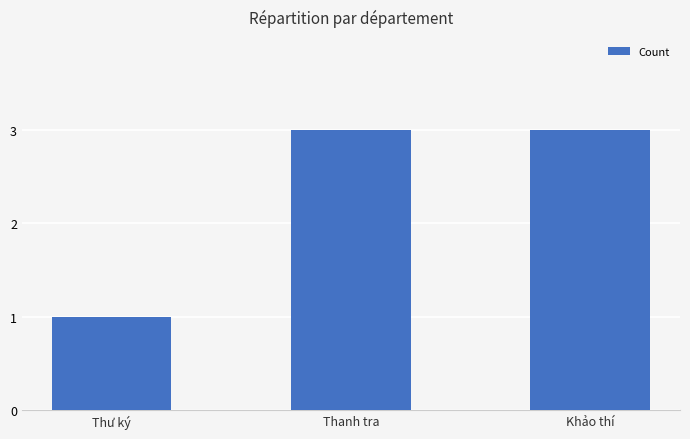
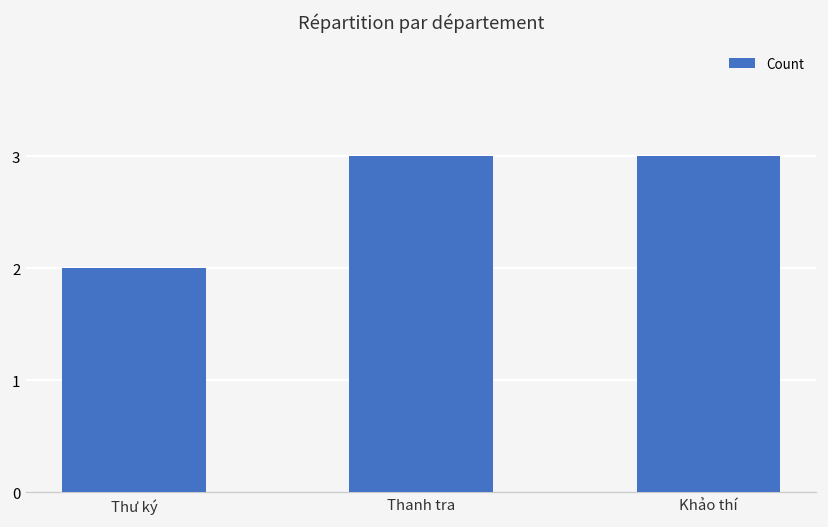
  {
-   "Thư ký": 1,
+   "Thư ký": 2,
    "Thanh tra": 3,
    "Khảo thí": 3
  }
